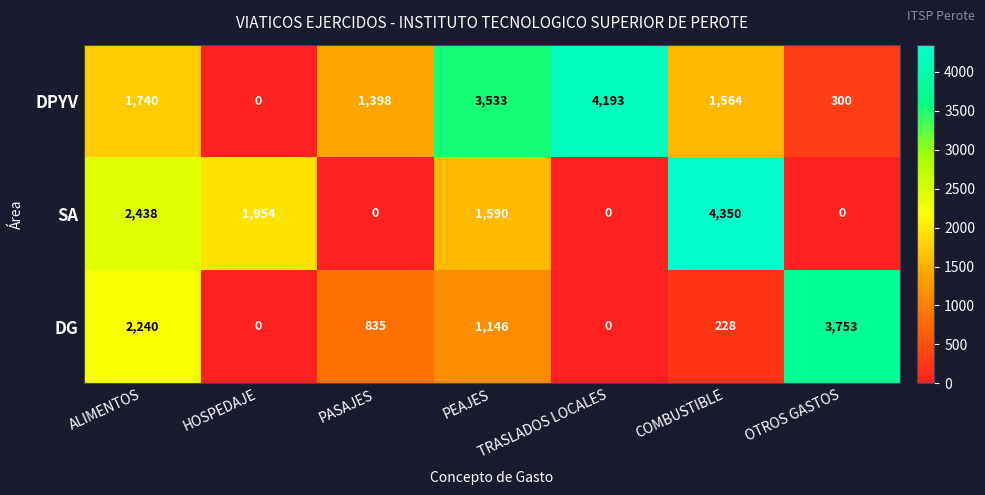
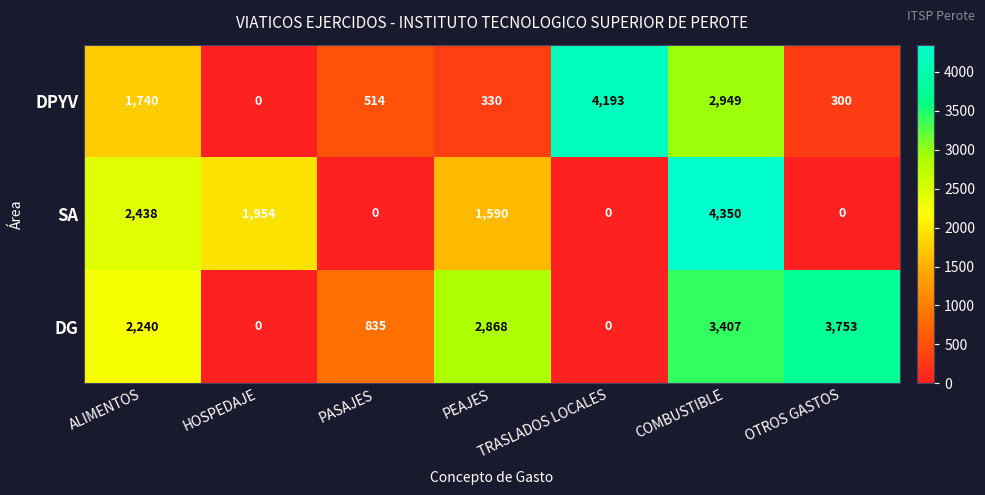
  {
    "DPYV": {
      "ALIMENTOS": "1,740",
      "HOSPEDAJE": "0",
-     "PASAJES": "1,398",
-     "PEAJES": "3,533",
+     "PASAJES": "514",
+     "PEAJES": "330",
      "TRASLADOS LOCALES": "4,193",
-     "COMBUSTIBLE": "1,564",
+     "COMBUSTIBLE": "2,949",
      "OTROS GASTOS": "300"
    },
    "SA": {
      "ALIMENTOS": "2,438",
      "HOSPEDAJE": "1,954",
      "PASAJES": "0",
      "PEAJES": "1,590",
      "TRASLADOS LOCALES": "0",
      "COMBUSTIBLE": "4,350",
      "OTROS GASTOS": "0"
    },
    "DG": {
      "ALIMENTOS": "2,240",
      "HOSPEDAJE": "0",
      "PASAJES": "835",
-     "PEAJES": "1,146",
+     "PEAJES": "2,868",
      "TRASLADOS LOCALES": "0",
-     "COMBUSTIBLE": "228",
+     "COMBUSTIBLE": "3,407",
      "OTROS GASTOS": "3,753"
    }
  }
